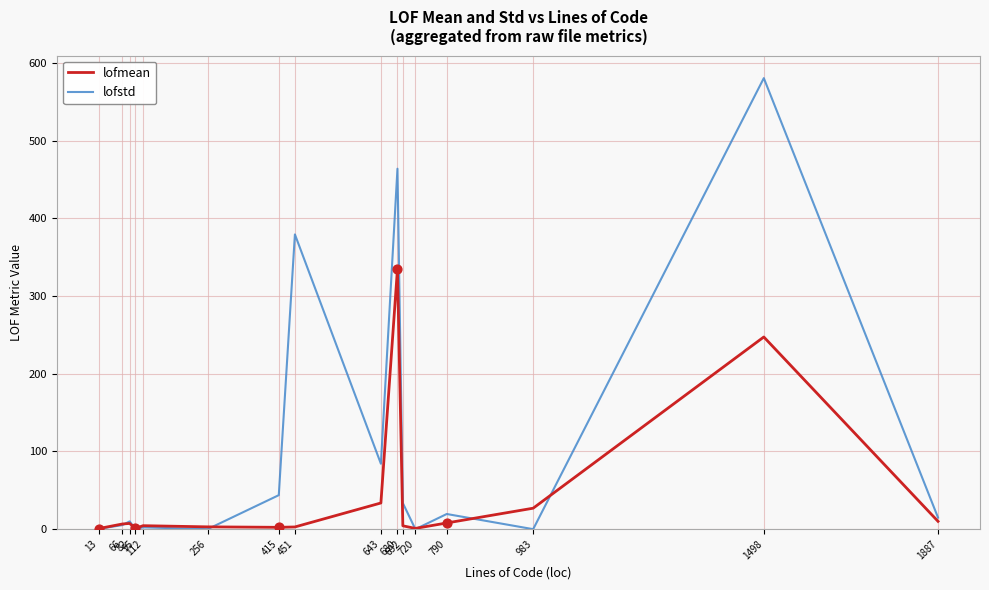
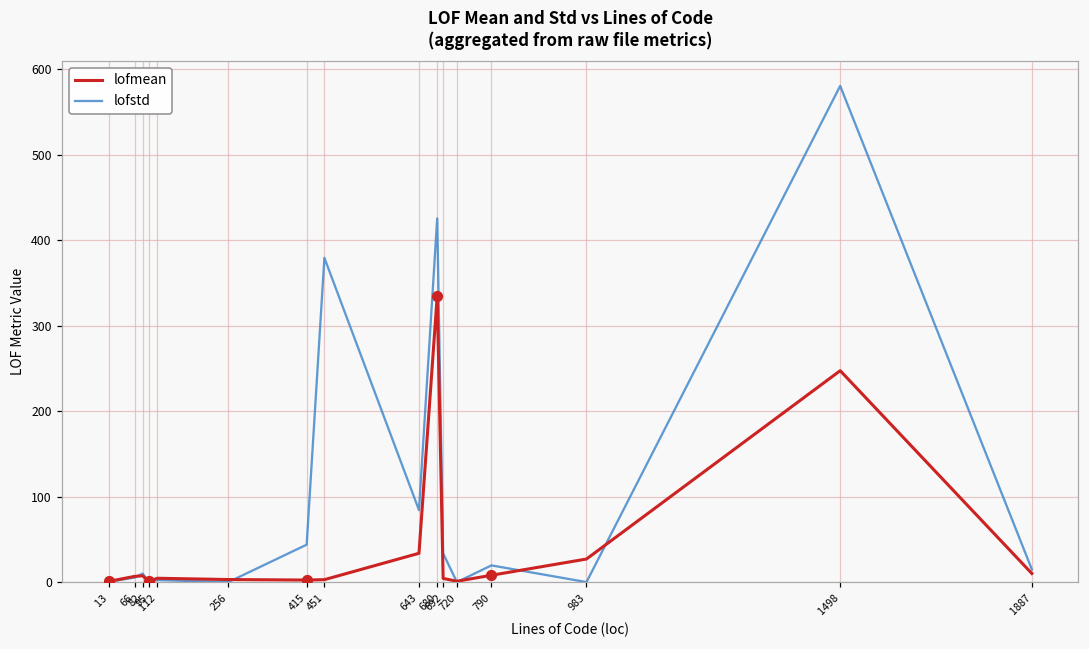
  {
    "lofstd": {
      "415": 40,
      "451": 380,
      "643": 80,
-     "680": 460,
+     "680": 430,
      "692": 30,
      "790": 20,
      "983": 0,
      "1498": 580,
      "1887": 10
    }
  }
